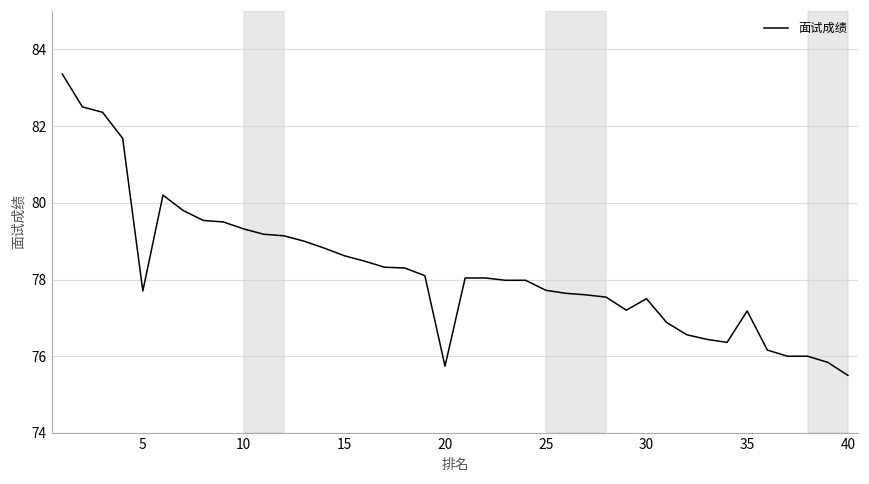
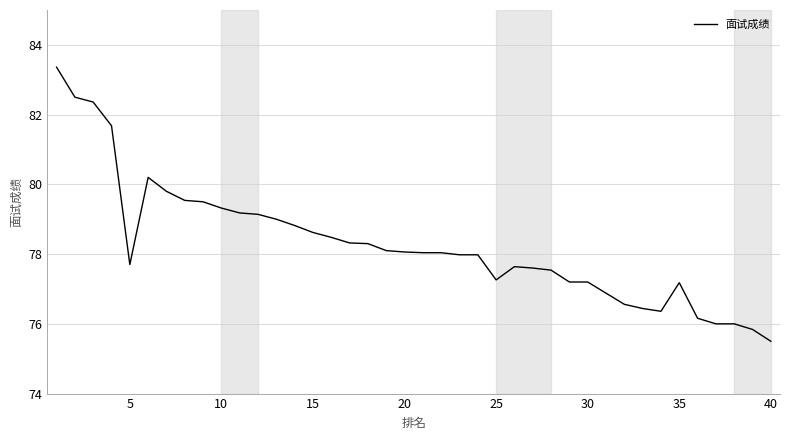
  {
    "5": 77.7,
    "10": 79.3,
    "15": 78.6,
-   "20": 75.7,
-   "25": 77.7,
-   "30": 77.5,
+   "20": 78.1,
+   "25": 77.3,
+   "30": 77.2,
    "35": 77.2,
    "40": 75.5
  }
